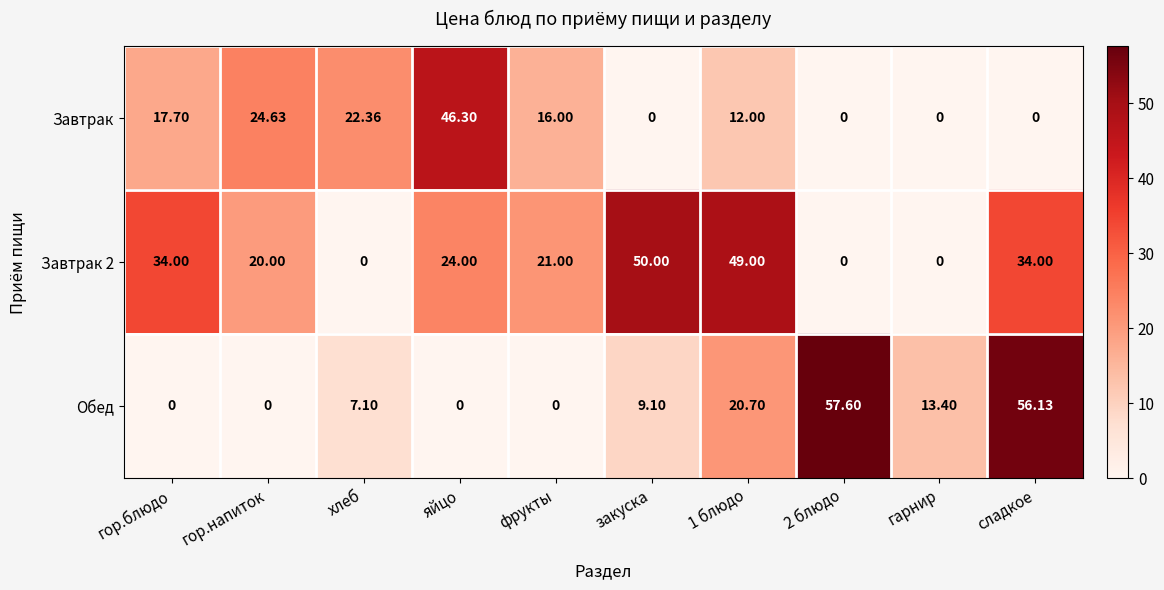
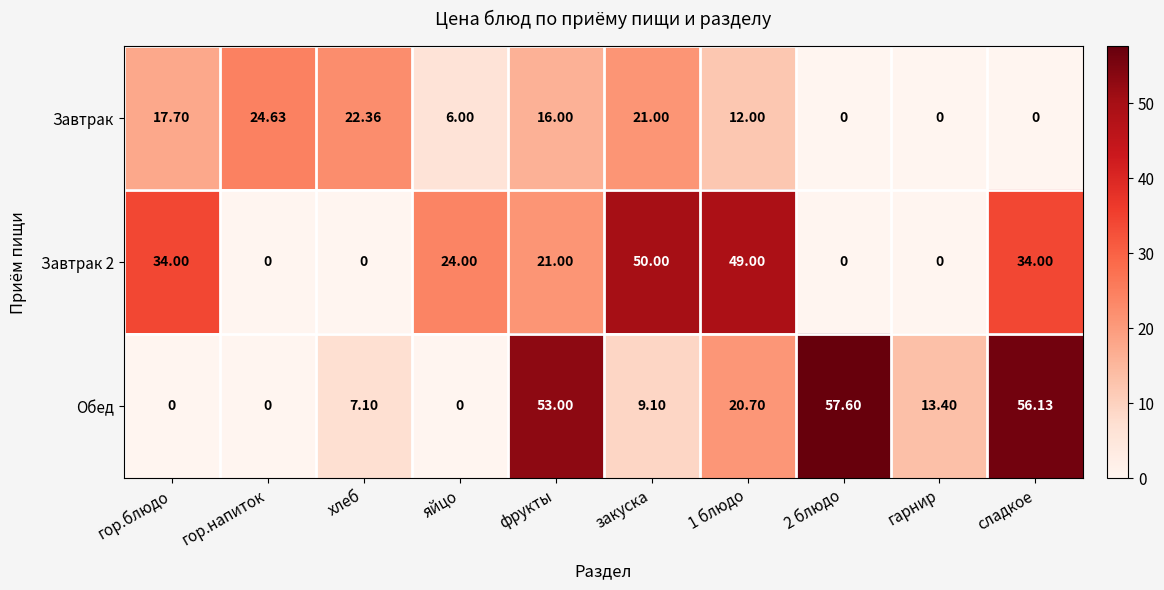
  {
    "Завтрак": {
      "гор.блюдо": 17.70,
      "гор.напиток": 24.63,
      "хлеб": 22.36,
-     "яйцо": 46.30,
+     "яйцо": 6.00,
      "фрукты": 16.00,
-     "закуска": 0,
+     "закуска": 21.00,
      "1 блюдо": 12.00,
      "2 блюдо": 0,
      "гарнир": 0,
      "сладкое": 0
    },
    "Завтрак 2": {
      "гор.блюдо": 34.00,
-     "гор.напиток": 20.00,
+     "гор.напиток": 0,
      "хлеб": 0,
      "яйцо": 24.00,
      "фрукты": 21.00,
      "закуска": 50.00,
      "1 блюдо": 49.00,
      "2 блюдо": 0,
      "гарнир": 0,
      "сладкое": 34.00
    },
    "Обед": {
      "гор.блюдо": 0,
      "гор.напиток": 0,
      "хлеб": 7.10,
      "яйцо": 0,
-     "фрукты": 0,
+     "фрукты": 53.00,
      "закуска": 9.10,
      "1 блюдо": 20.70,
      "2 блюдо": 57.60,
      "гарнир": 13.40,
      "сладкое": 56.13
    }
  }
